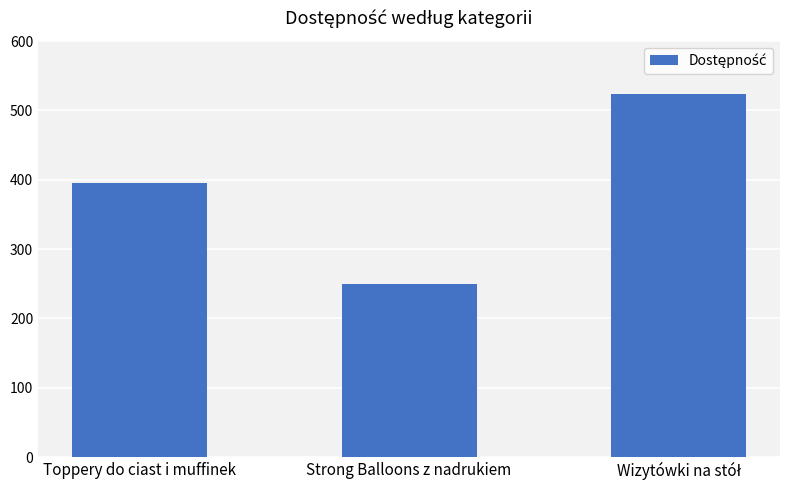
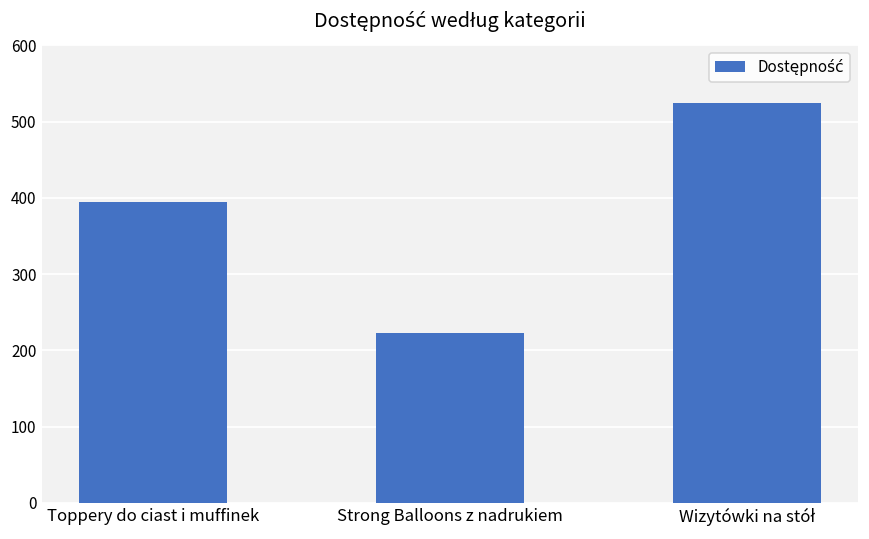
  {
    "Toppery do ciast i muffinek": 400,
-   "Strong Balloons z nadrukiem": 250,
+   "Strong Balloons z nadrukiem": 220,
    "Wizytówki na stół": 520
  }
